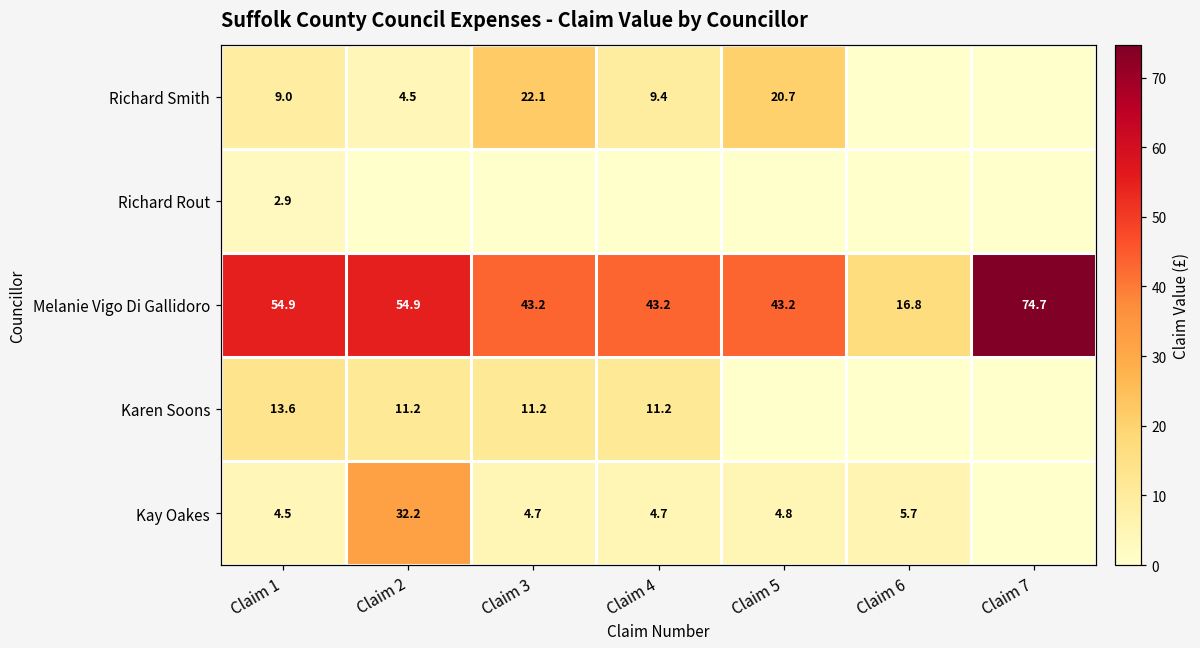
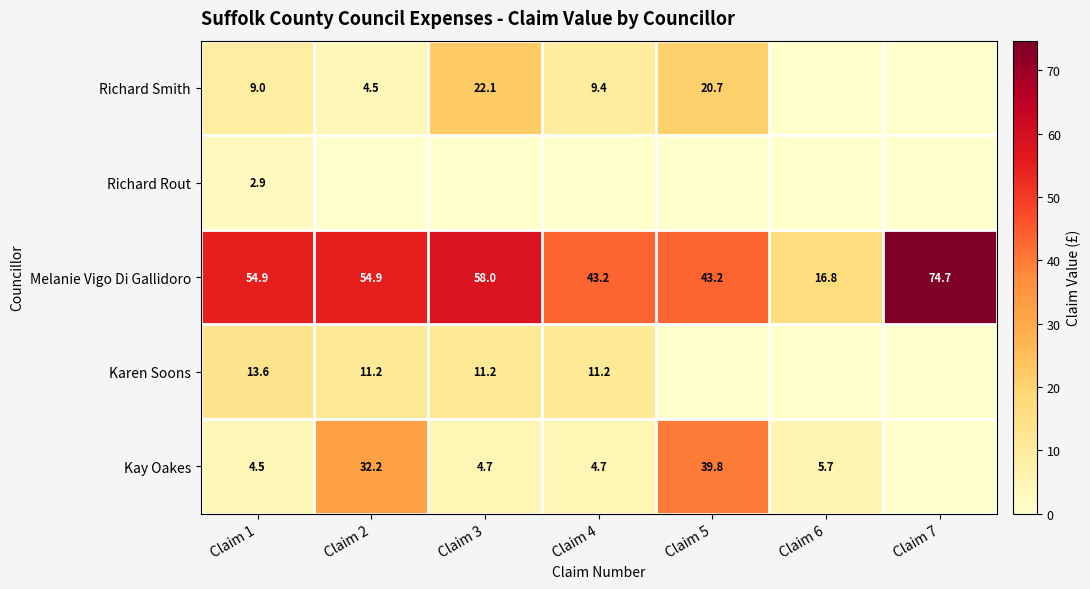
  {
    "Richard Smith": {
      "Claim 1": 9.0,
      "Claim 2": 4.5,
      "Claim 3": 22.1,
      "Claim 4": 9.4,
      "Claim 5": 20.7
    },
    "Richard Rout": {
      "Claim 1": 2.9
    },
    "Melanie Vigo Di Gallidoro": {
      "Claim 1": 54.9,
      "Claim 2": 54.9,
-     "Claim 3": 43.2,
+     "Claim 3": 58.0,
      "Claim 4": 43.2,
      "Claim 5": 43.2,
      "Claim 6": 16.8,
      "Claim 7": 74.7
    },
    "Karen Soons": {
      "Claim 1": 13.6,
      "Claim 2": 11.2,
      "Claim 3": 11.2,
      "Claim 4": 11.2
    },
    "Kay Oakes": {
      "Claim 1": 4.5,
      "Claim 2": 32.2,
      "Claim 3": 4.7,
      "Claim 4": 4.7,
-     "Claim 5": 4.8,
+     "Claim 5": 39.8,
      "Claim 6": 5.7
    }
  }
